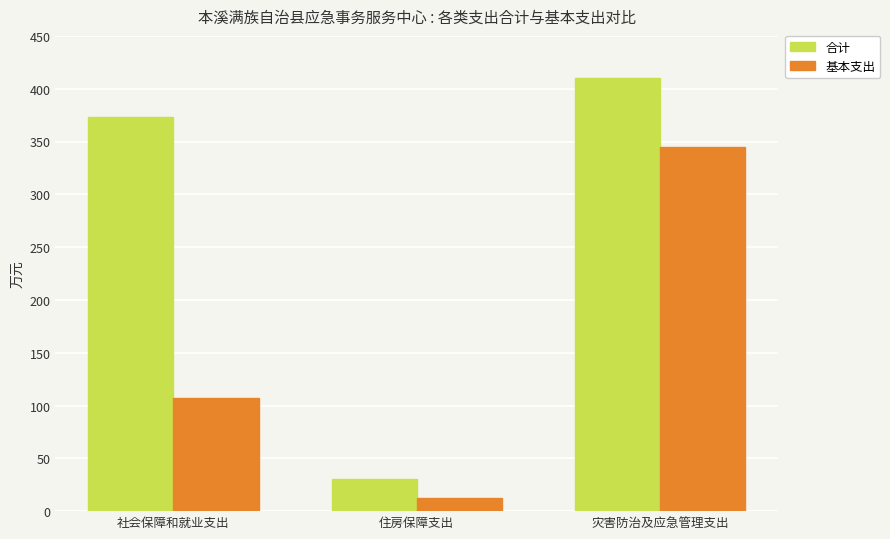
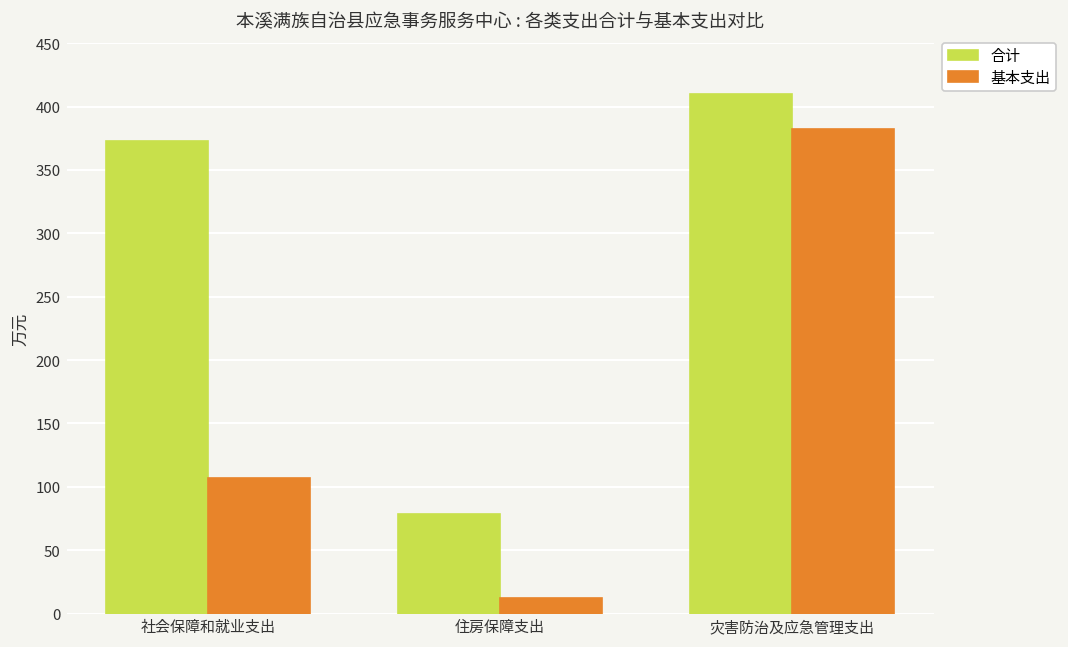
  {
    "合计": {
      "社会保障和就业支出": 373,
-     "住房保障支出": 30,
+     "住房保障支出": 79,
      "灾害防治及应急管理支出": 410
    },
    "基本支出": {
      "社会保障和就业支出": 107,
      "住房保障支出": 12,
-     "灾害防治及应急管理支出": 344
+     "灾害防治及应急管理支出": 383
    }
  }
